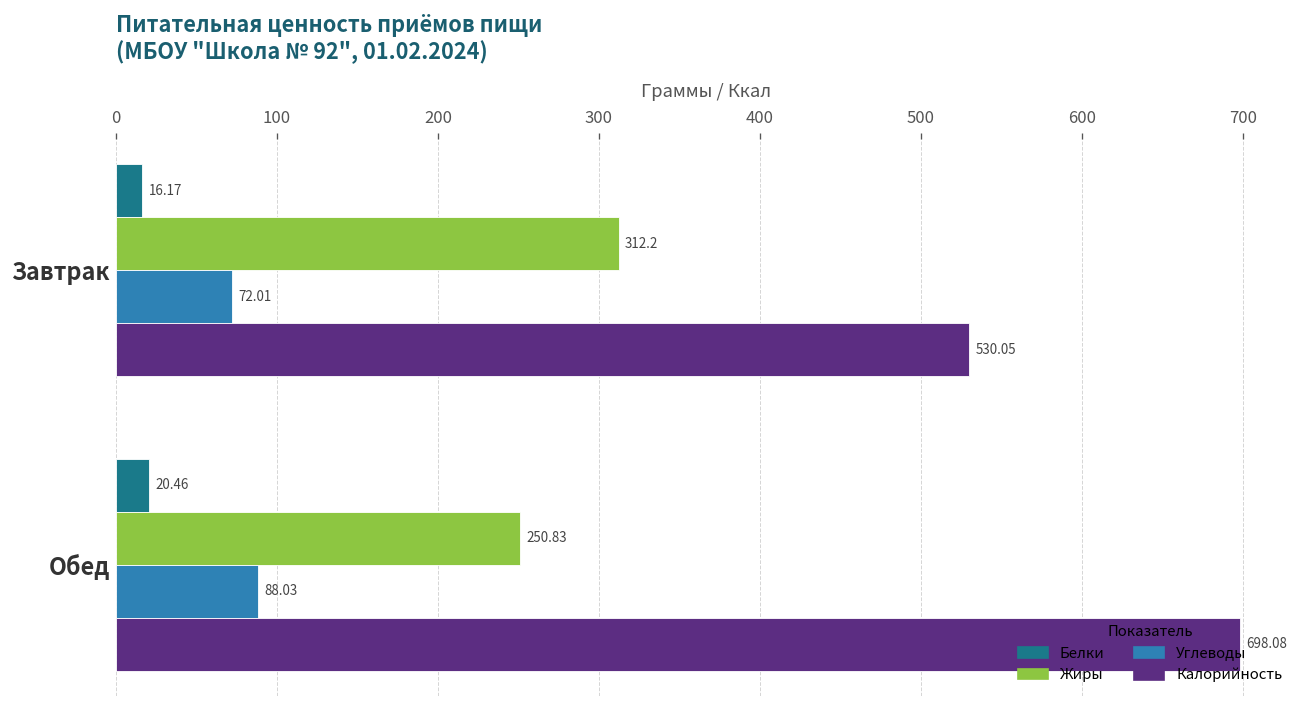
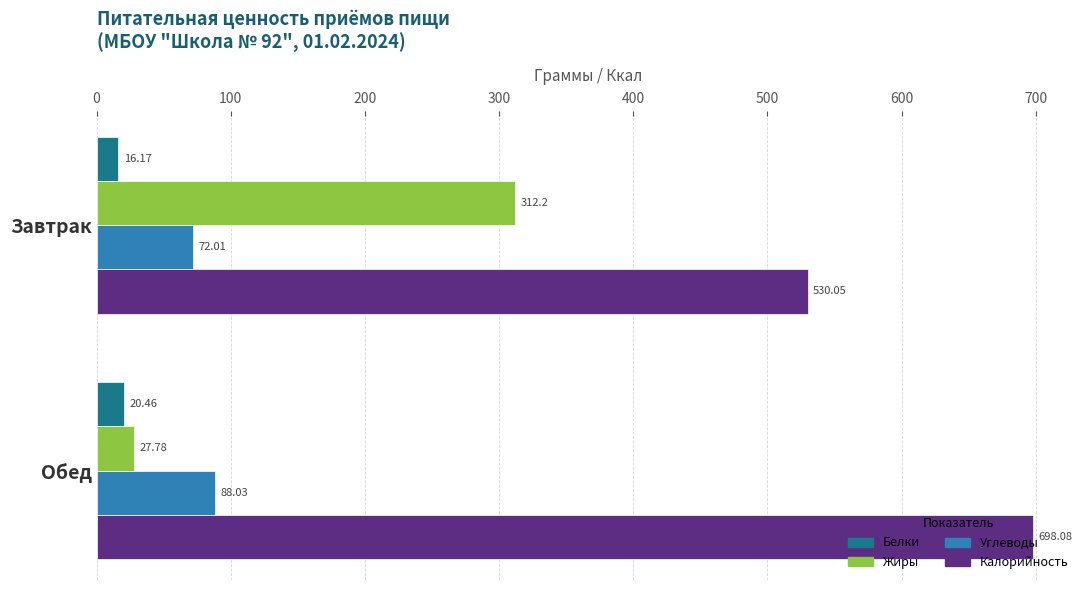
  {
    "Жиры": {
      "Завтрак": 312.2,
-     "Обед": 250.83
+     "Обед": 27.78
    },
    "Калорийность": {
      "Завтрак": 530.05,
      "Обед": 698.08
    }
  }
